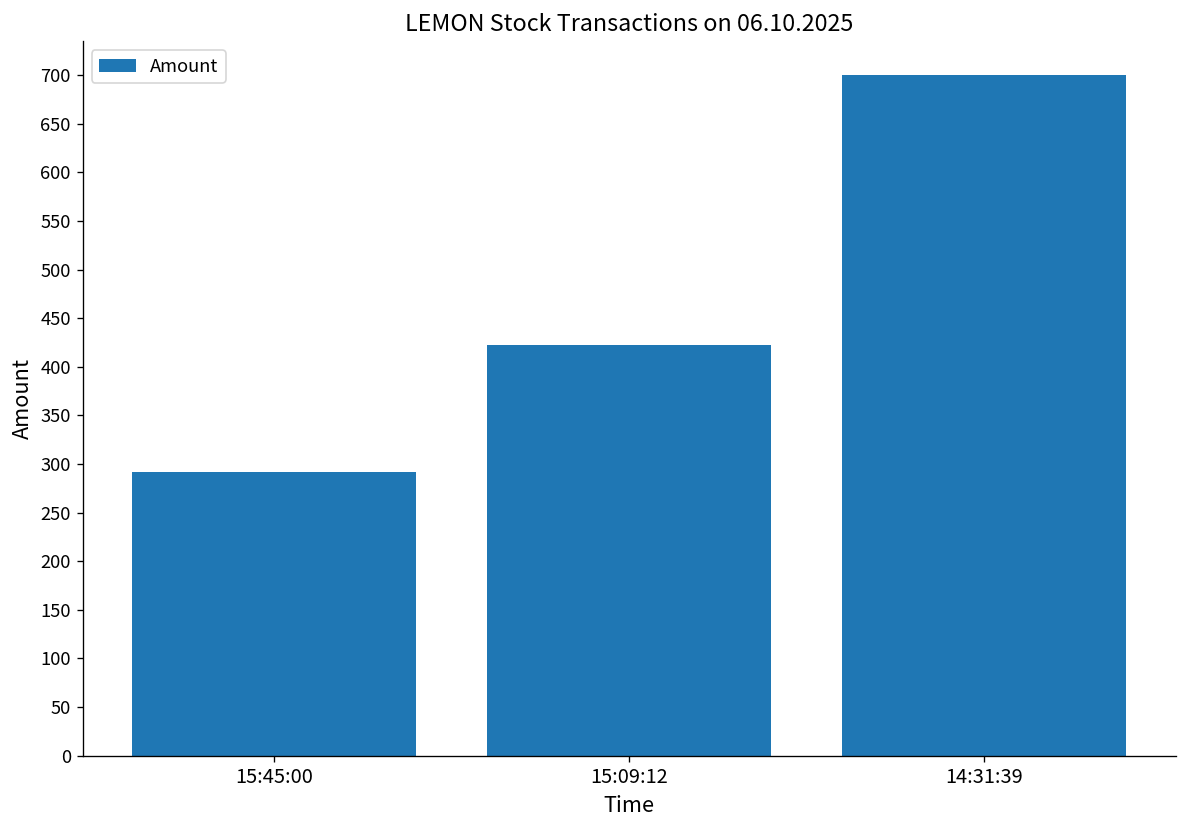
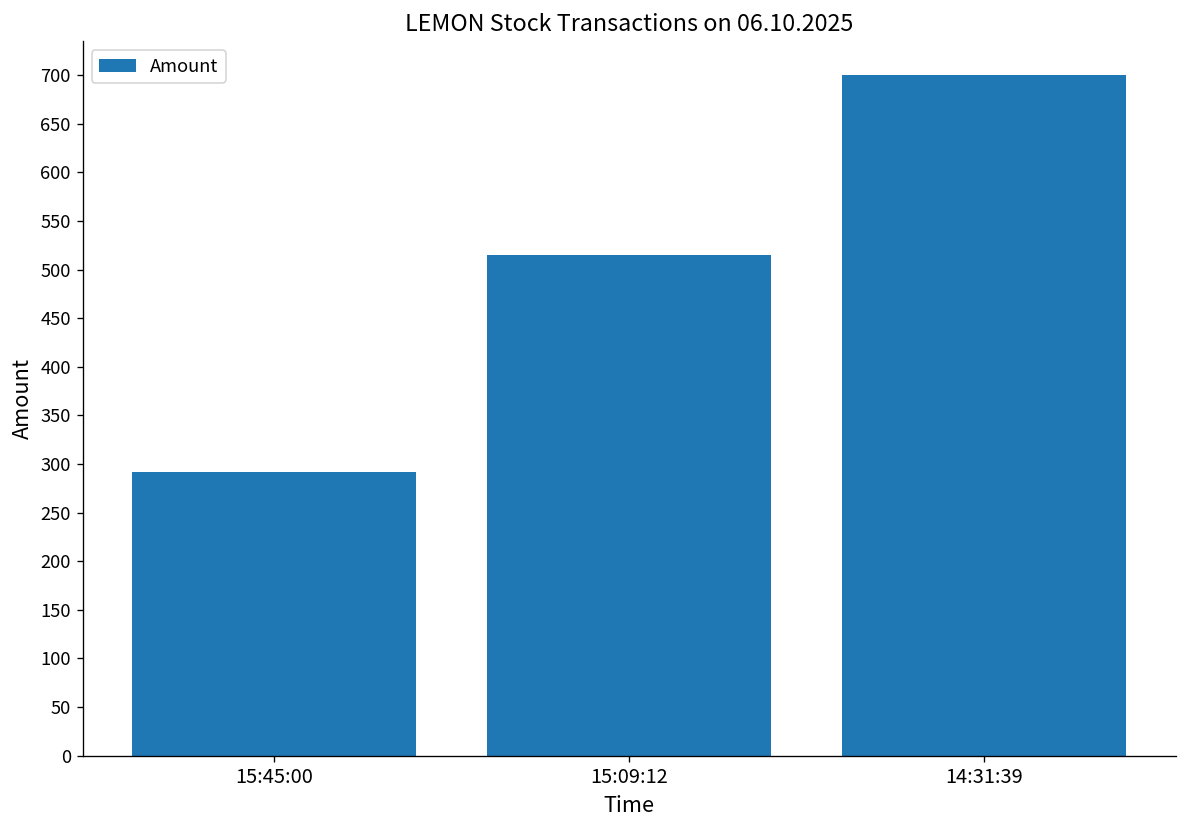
  {
    "15:45:00": 290,
-   "15:09:12": 420,
+   "15:09:12": 520,
    "14:31:39": 700
  }
